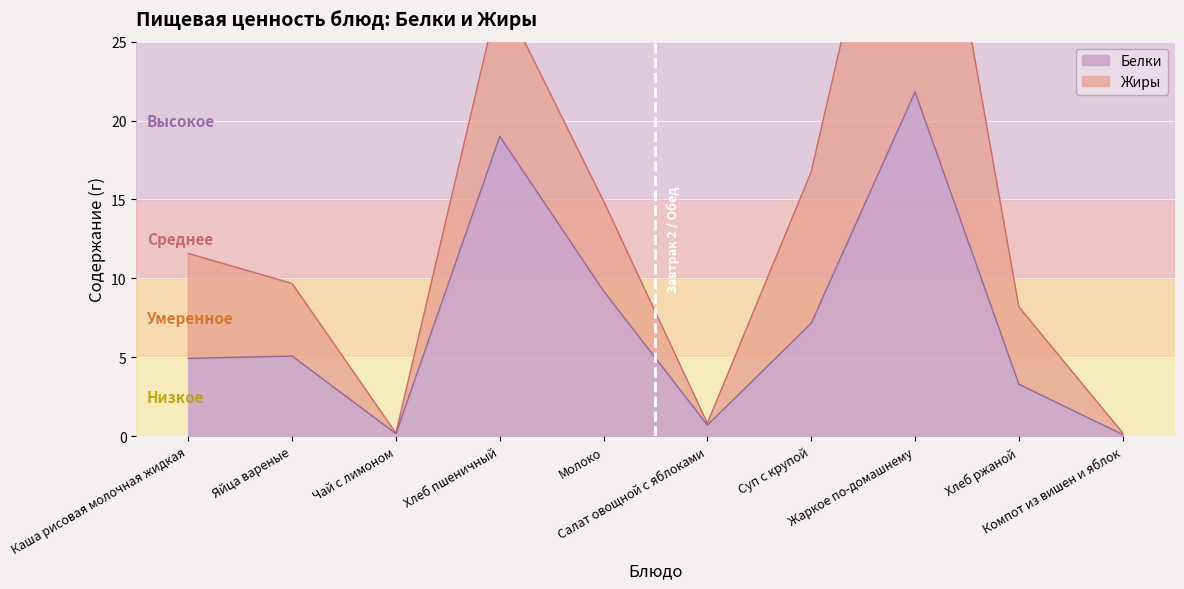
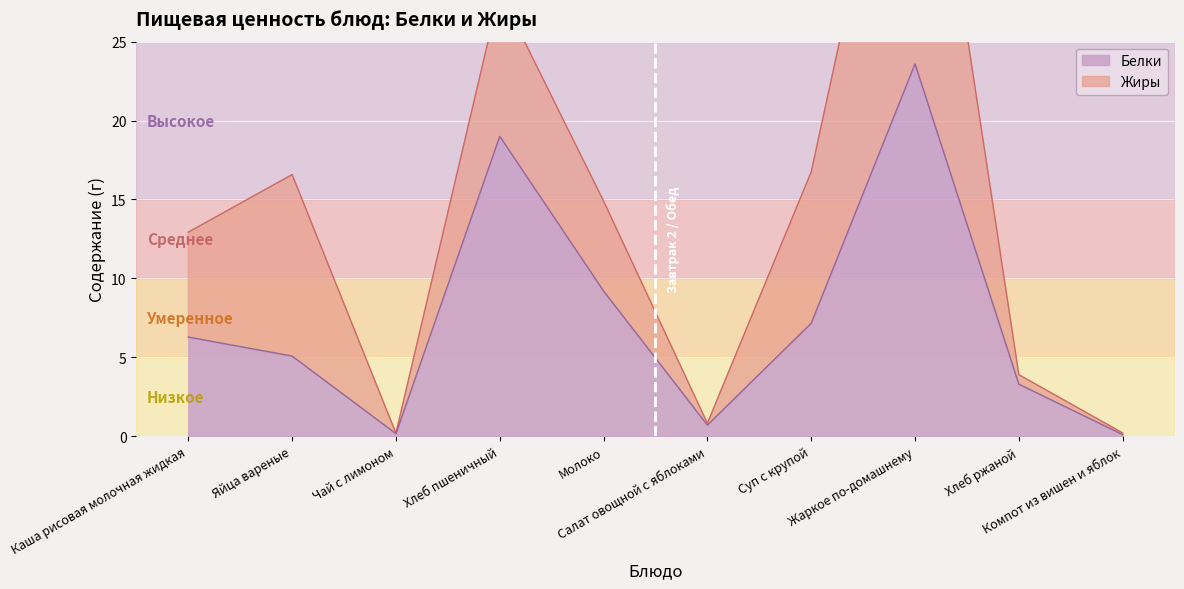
  {
    "Белки": {
-     "Каша рисовая молочная жидкая": 4.9,
+     "Каша рисовая молочная жидкая": 6.3,
      "Яйца вареные": 5.1,
      "Хлеб пшеничный": 19.0,
      "Молоко": 9.2,
      "Суп с крупой": 7.2,
-     "Жаркое по-домашнему": 21.8,
+     "Жаркое по-домашнему": 23.6,
      "Хлеб ржаной": 3.3
    },
    "Жиры": {
      "Каша рисовая молочная жидкая": 6.6,
-     "Яйца вареные": 4.6,
+     "Яйца вареные": 11.5,
      "Молоко": 5.7,
      "Суп с крупой": 9.6,
-     "Хлеб ржаной": 4.9
+     "Хлеб ржаной": 0.6
    }
  }
